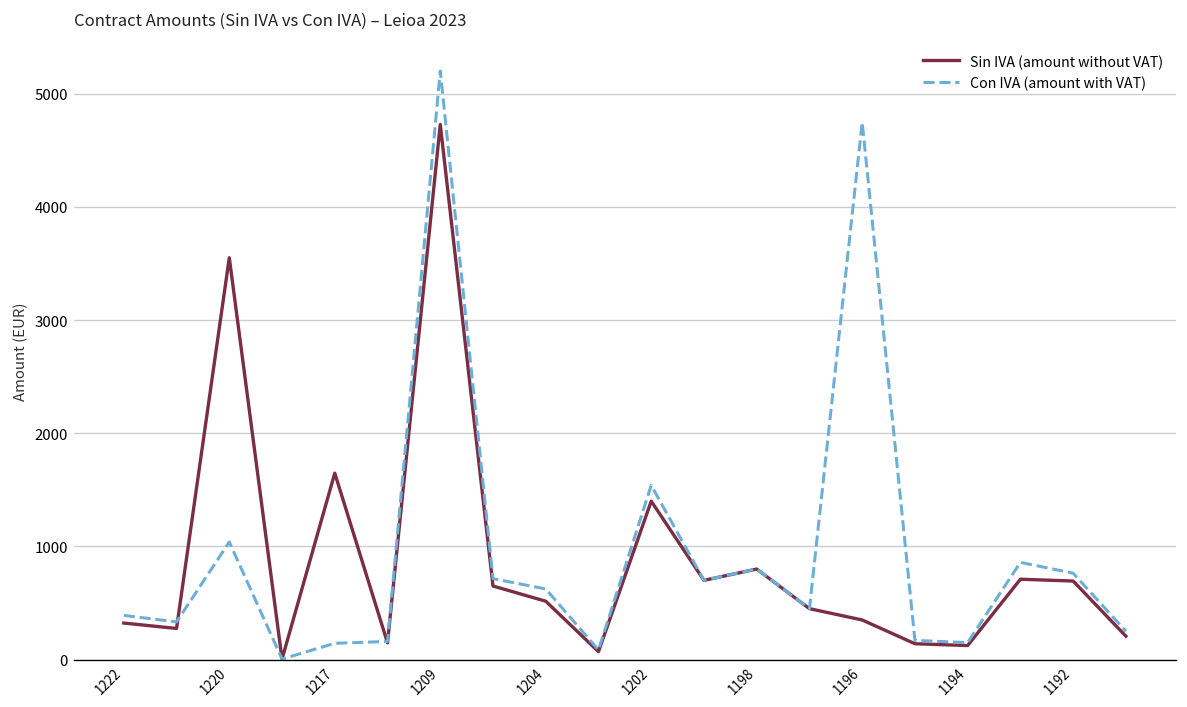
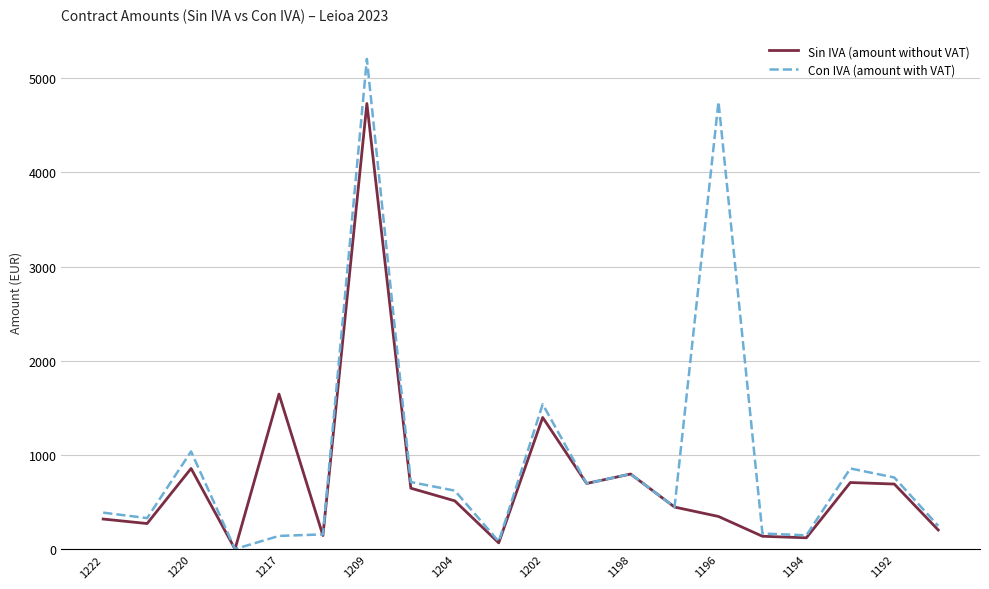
  {
    "Sin IVA (amount without VAT)": {
      "1222": 300,
-     "1220": 3600,
+     "1220": 900,
      "1217": 1600,
      "1209": 4700,
      "1204": 500,
      "1202": 1400,
      "1196": 400,
      "1192": 700
    },
    "Con IVA (amount with VAT)": {
      "1222": 400,
      "1220": 1000,
      "1217": 100,
      "1209": 5200,
      "1204": 600,
      "1202": 1500,
      "1196": 4700,
      "1192": 800
    }
  }
